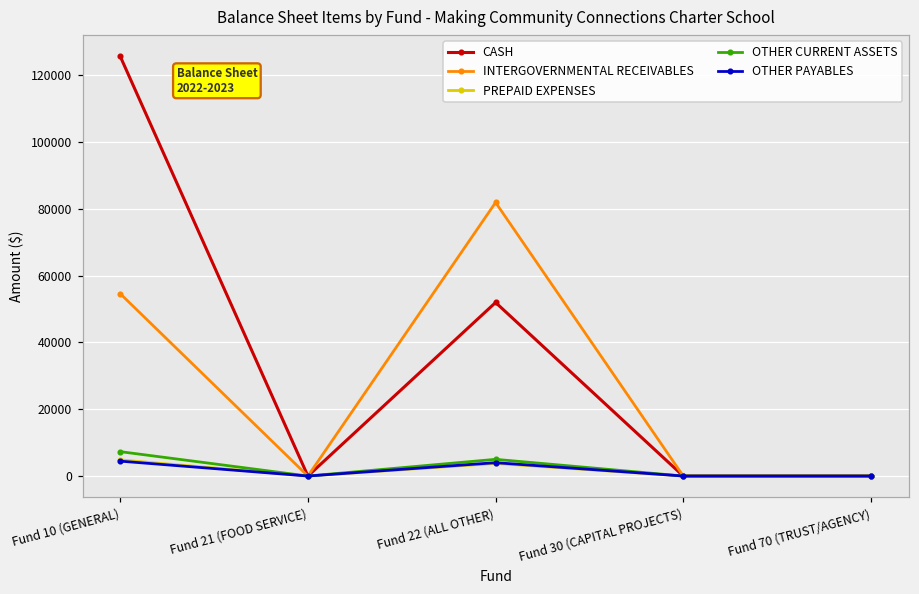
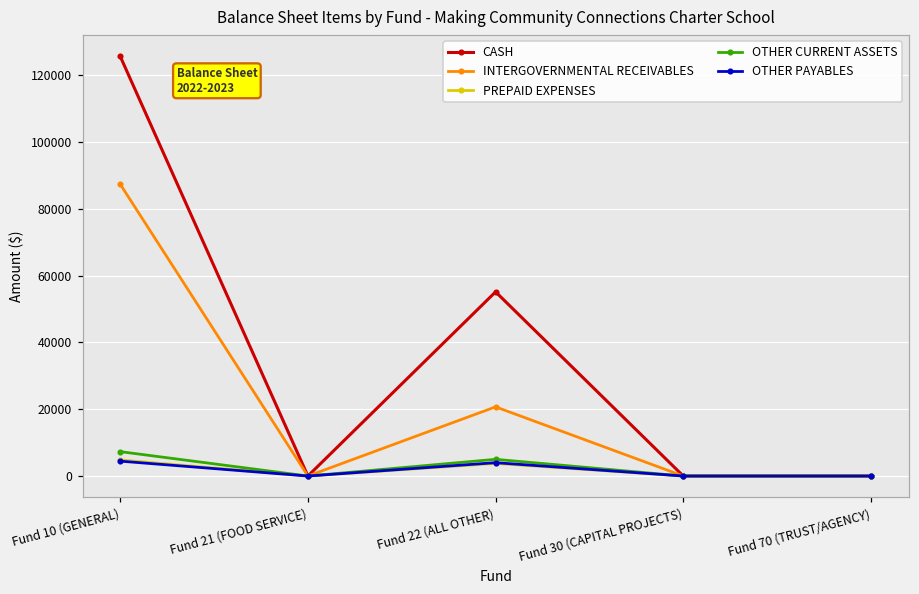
  {
    "CASH": {
      "Fund 10 (GENERAL)": 126000,
-     "Fund 22 (ALL OTHER)": 52000
+     "Fund 22 (ALL OTHER)": 55000
    },
    "INTERGOVERNMENTAL RECEIVABLES": {
-     "Fund 10 (GENERAL)": 55000,
-     "Fund 22 (ALL OTHER)": 82000
+     "Fund 10 (GENERAL)": 87000,
+     "Fund 22 (ALL OTHER)": 21000
    },
    "OTHER CURRENT ASSETS": {
      "Fund 10 (GENERAL)": 7000,
      "Fund 22 (ALL OTHER)": 5000
    }
  }
